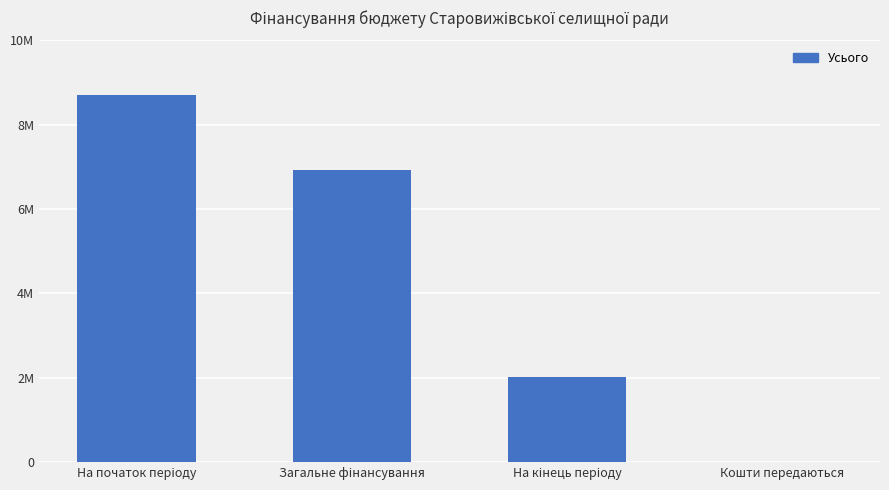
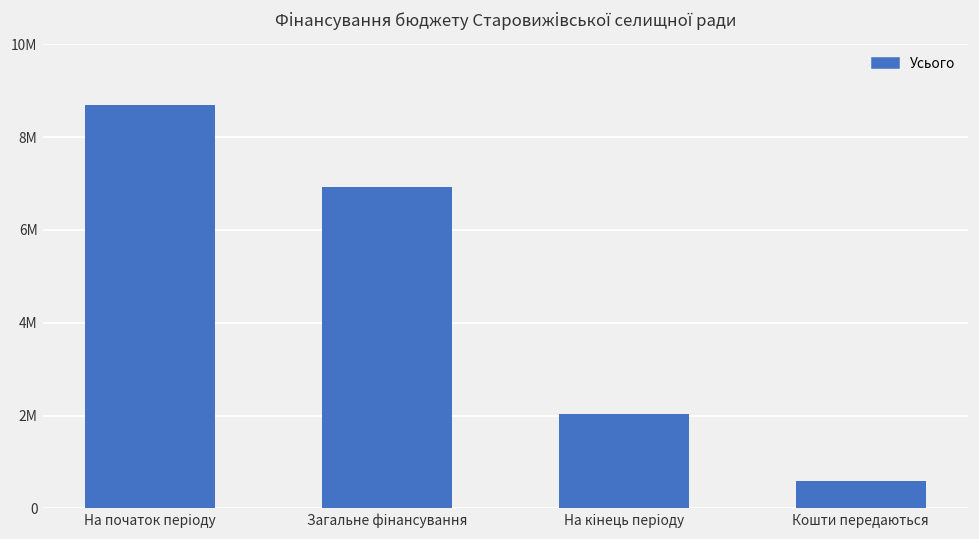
  {
    "На початок періоду": 8700000,
    "Загальне фінансування": 6900000,
    "На кінець періоду": 2000000,
-   "Кошти передаються": 0
+   "Кошти передаються": 600000
  }
